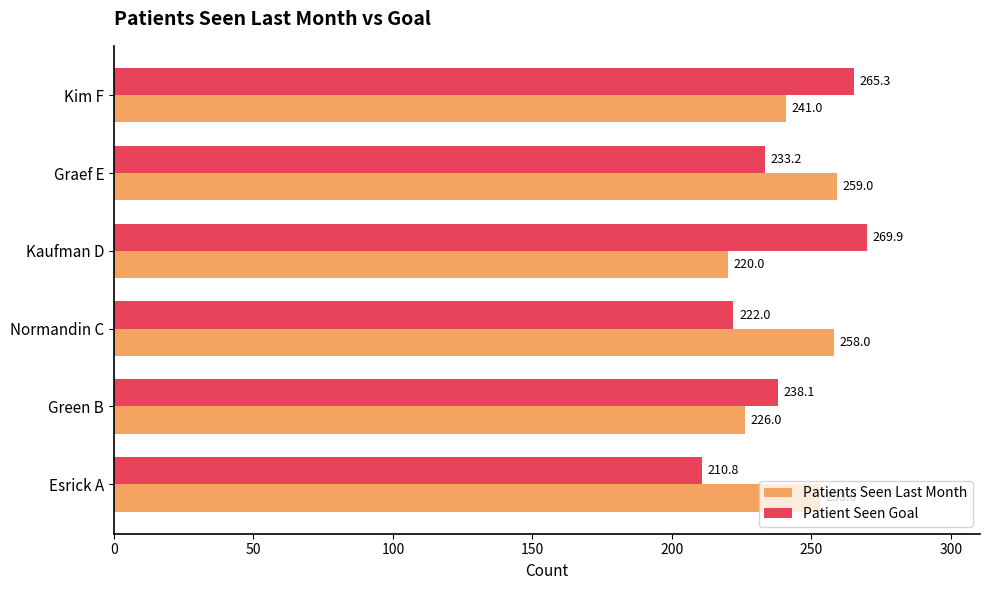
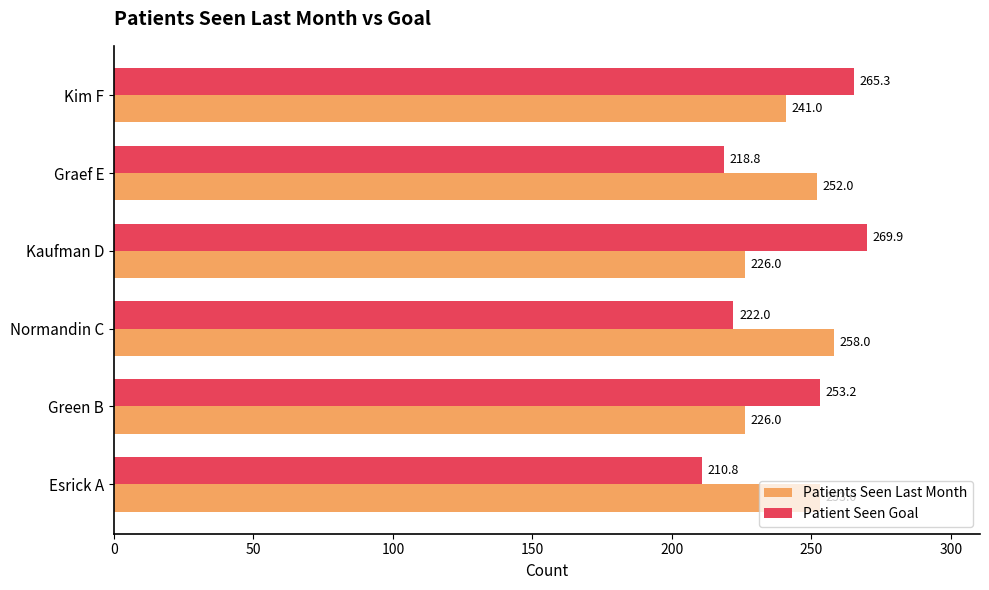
  {
    "Patients Seen Last Month": {
      "Kim F": 241.0,
-     "Graef E": 259.0,
-     "Kaufman D": 220.0,
+     "Graef E": 252.0,
+     "Kaufman D": 226.0,
      "Normandin C": 258.0,
      "Green B": 226.0
    },
    "Patient Seen Goal": {
      "Kim F": 265.3,
-     "Graef E": 233.2,
+     "Graef E": 218.8,
      "Kaufman D": 269.9,
      "Normandin C": 222.0,
-     "Green B": 238.1,
+     "Green B": 253.2,
      "Esrick A": 210.8
    }
  }
